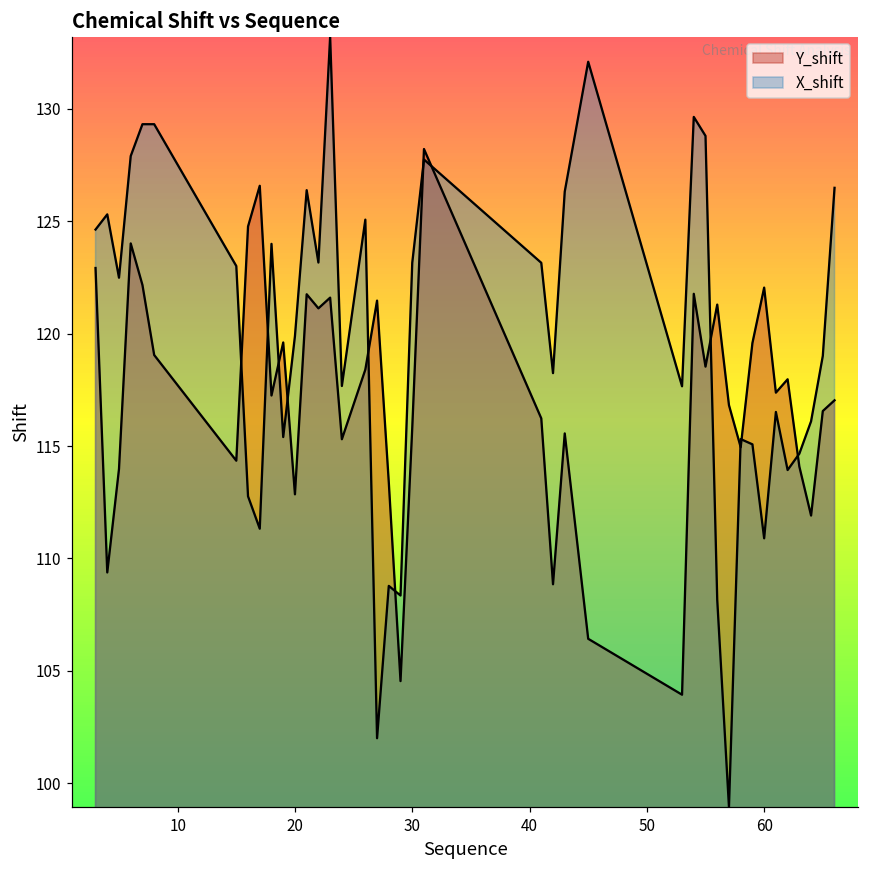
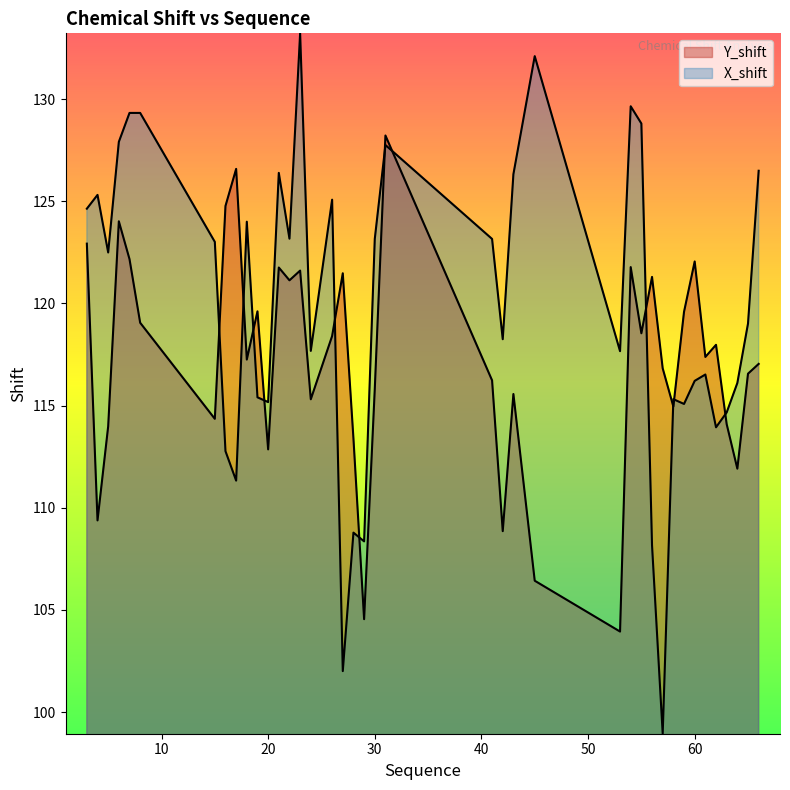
  {
    "Y_shift": {
      "20": 112.9,
      "30": 115.8,
      "60": 122.1
    },
    "X_shift": {
-     "20": 119.9,
+     "20": 115.2,
      "30": 123.2,
-     "60": 110.9
+     "60": 116.2
    }
  }
